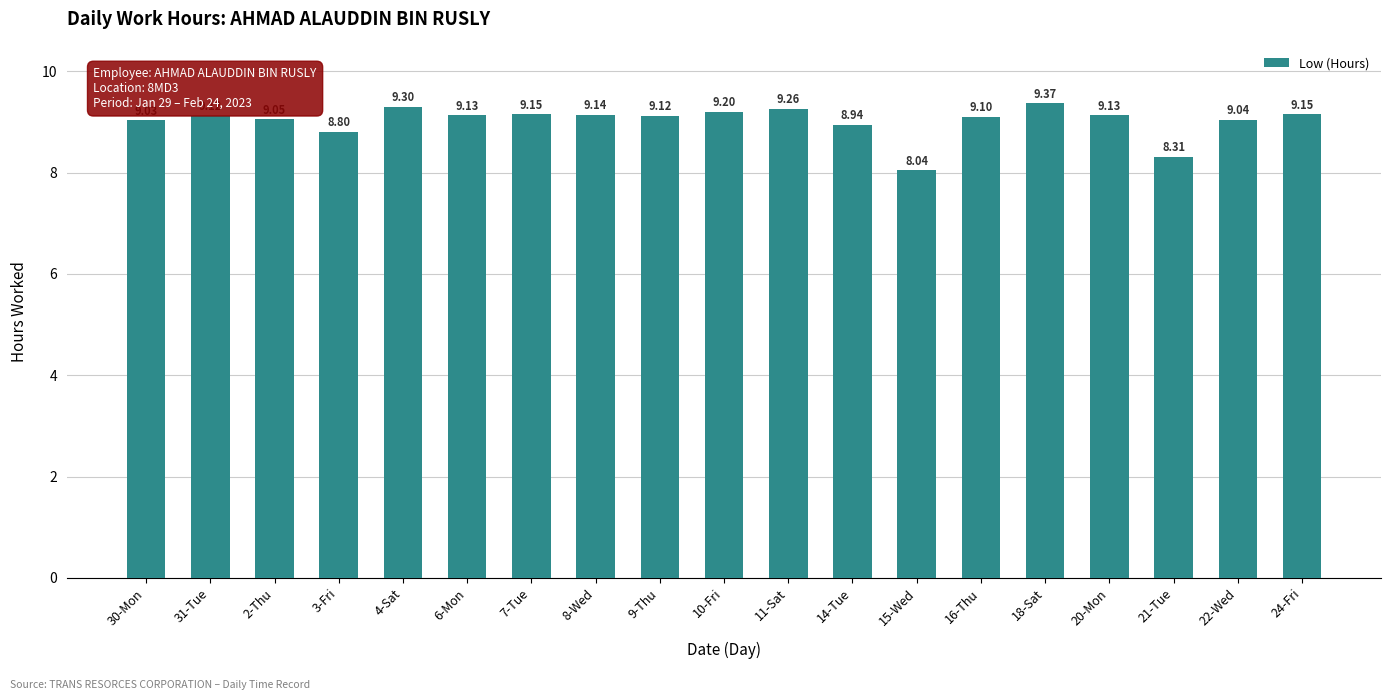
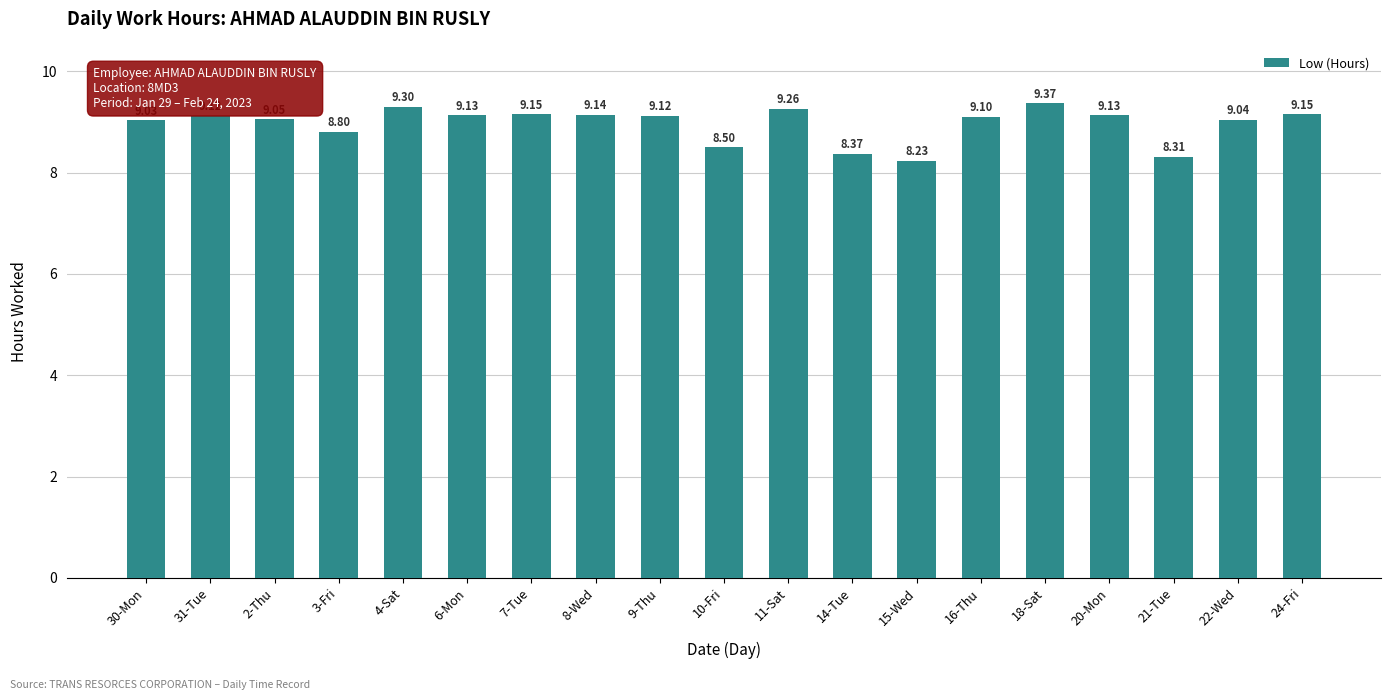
  {
    "3-Fri": 8.80,
    "4-Sat": 9.30,
    "6-Mon": 9.13,
    "7-Tue": 9.15,
    "8-Wed": 9.14,
    "9-Thu": 9.12,
-   "10-Fri": 9.20,
+   "10-Fri": 8.50,
    "11-Sat": 9.26,
-   "14-Tue": 8.94,
-   "15-Wed": 8.04,
+   "14-Tue": 8.37,
+   "15-Wed": 8.23,
    "16-Thu": 9.10,
    "18-Sat": 9.37,
    "20-Mon": 9.13,
    "21-Tue": 8.31,
    "22-Wed": 9.04,
    "24-Fri": 9.15
  }
